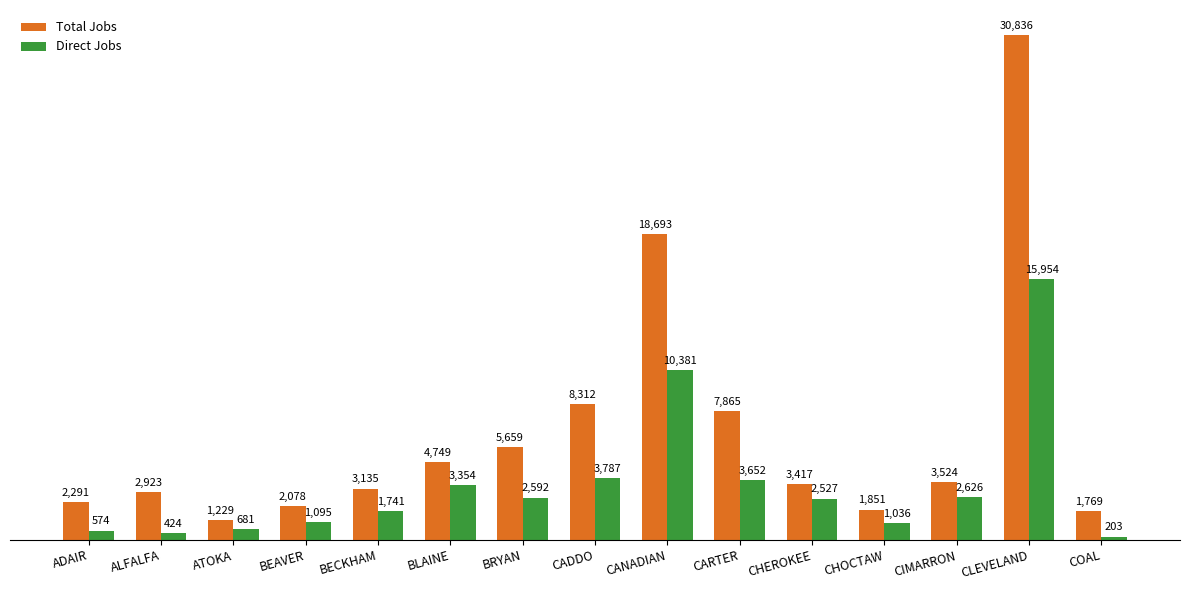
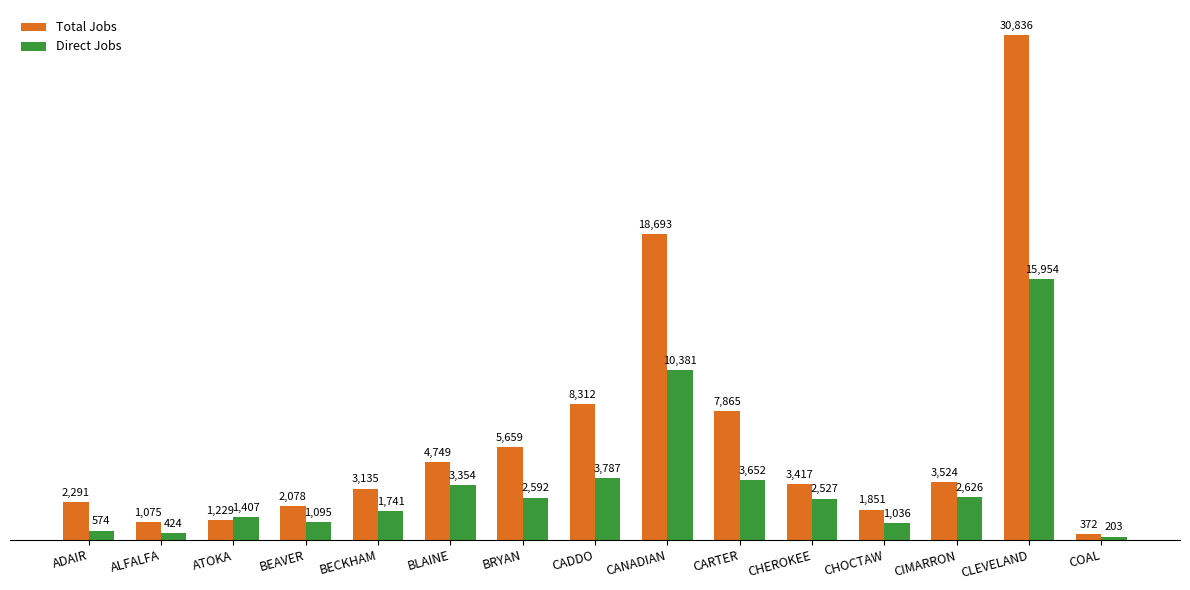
  {
    "Total Jobs": {
      "ADAIR": "2,291",
-     "ALFALFA": "2,923",
+     "ALFALFA": "1,075",
      "ATOKA": "1,229",
      "BEAVER": "2,078",
      "BECKHAM": "3,135",
      "BLAINE": "4,749",
      "BRYAN": "5,659",
      "CADDO": "8,312",
      "CANADIAN": "18,693",
      "CARTER": "7,865",
      "CHEROKEE": "3,417",
      "CHOCTAW": "1,851",
      "CIMARRON": "3,524",
      "CLEVELAND": "30,836",
-     "COAL": "1,769"
+     "COAL": "372"
    },
    "Direct Jobs": {
      "ADAIR": "574",
      "ALFALFA": "424",
-     "ATOKA": "681",
+     "ATOKA": "1,407",
      "BEAVER": "1,095",
      "BECKHAM": "1,741",
      "BLAINE": "3,354",
      "BRYAN": "2,592",
      "CADDO": "3,787",
      "CANADIAN": "10,381",
      "CARTER": "3,652",
      "CHEROKEE": "2,527",
      "CHOCTAW": "1,036",
      "CIMARRON": "2,626",
      "CLEVELAND": "15,954",
      "COAL": "203"
    }
  }
